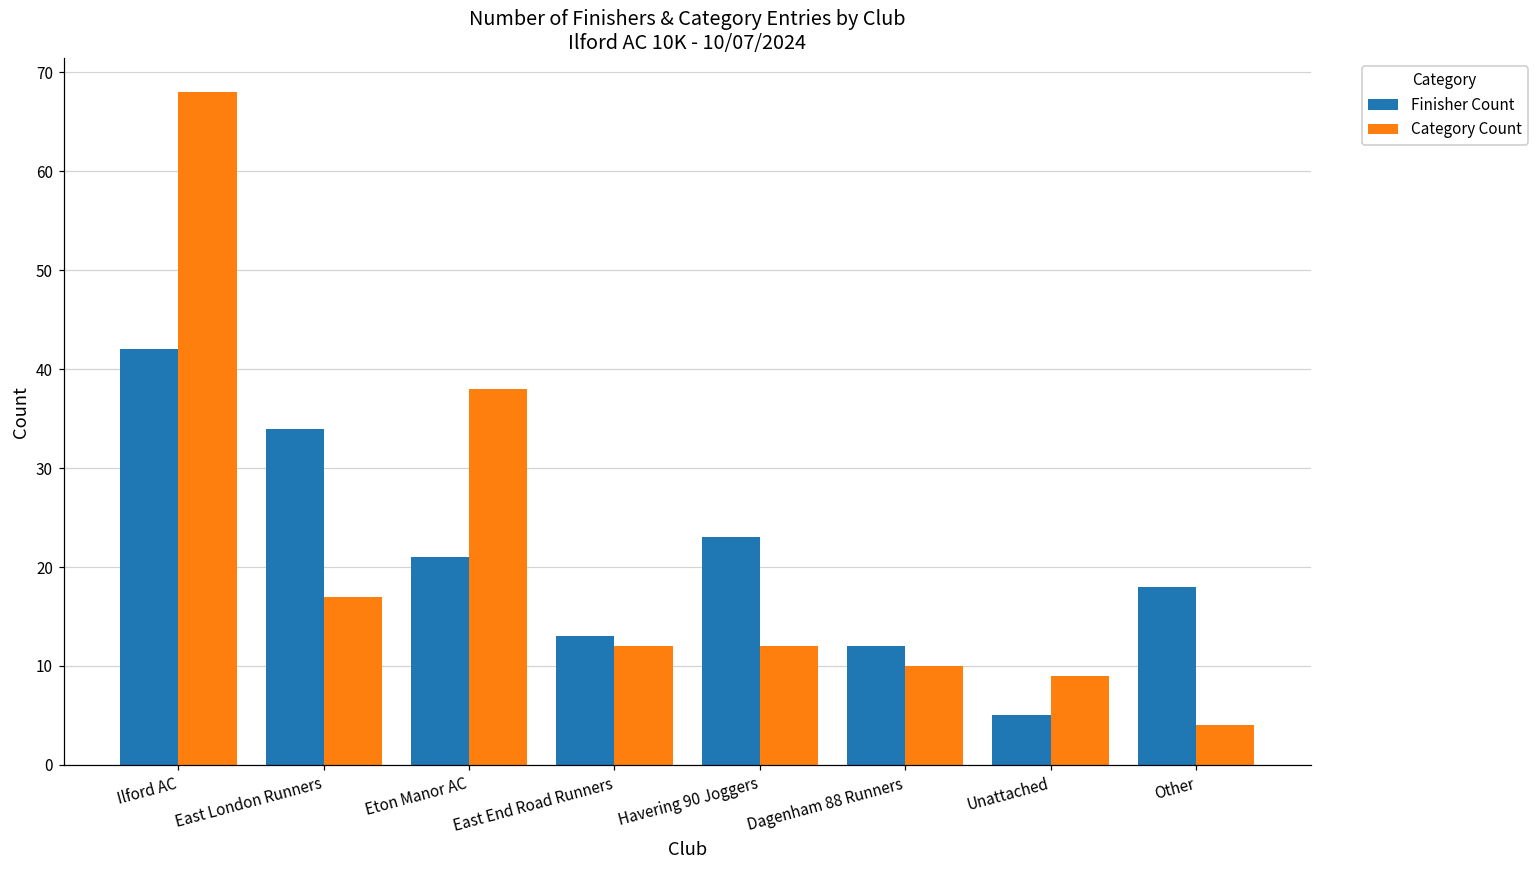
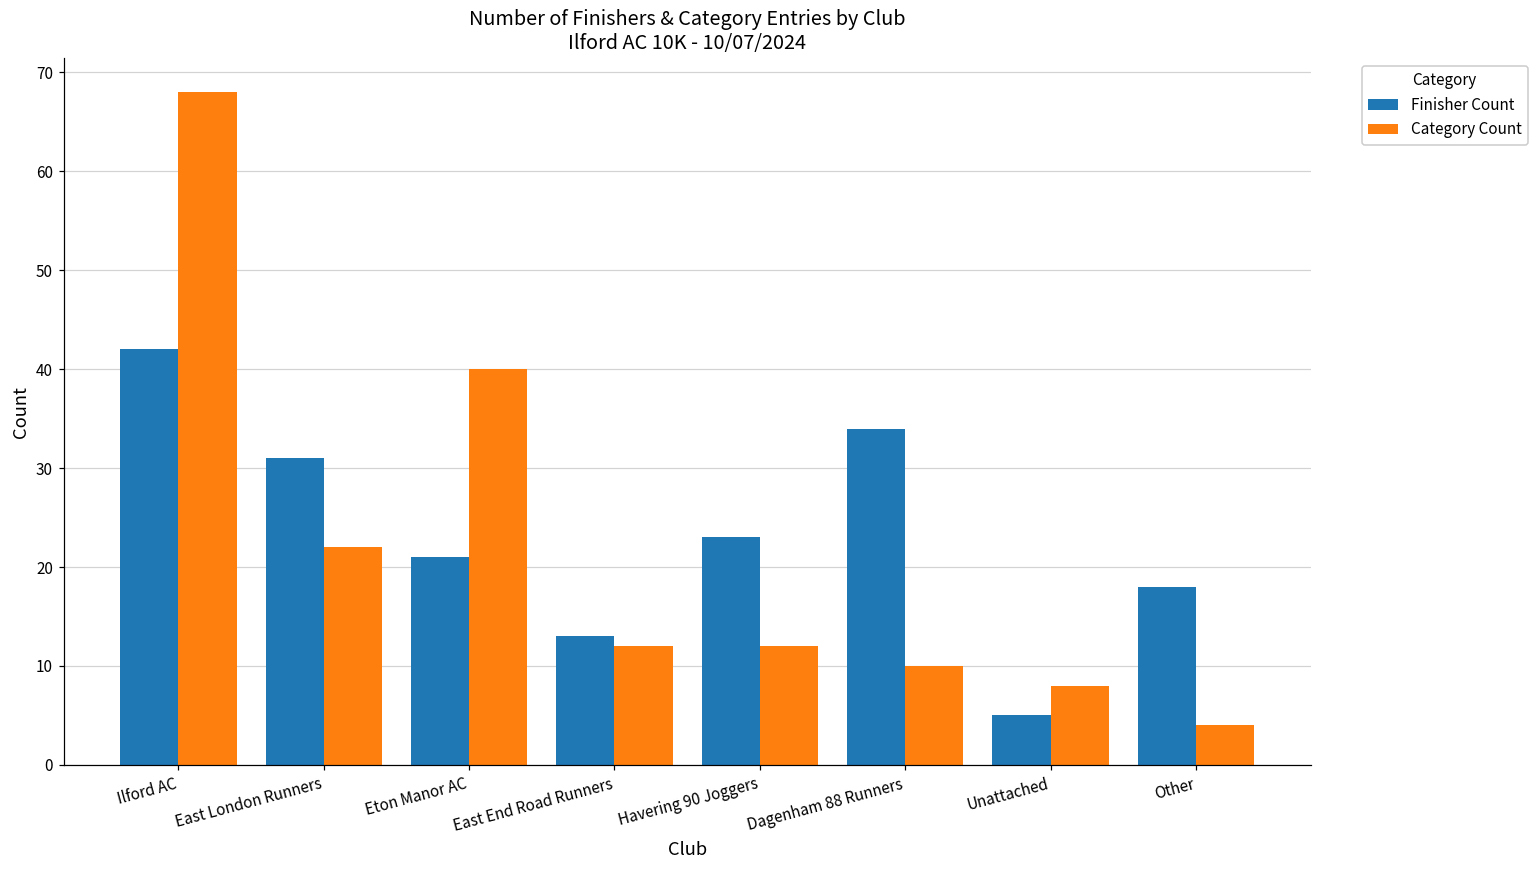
  {
    "Finisher Count": {
      "Ilford AC": 42,
-     "East London Runners": 34,
+     "East London Runners": 31,
      "Eton Manor AC": 21,
      "East End Road Runners": 13,
      "Havering 90 Joggers": 23,
-     "Dagenham 88 Runners": 12,
+     "Dagenham 88 Runners": 34,
      "Unattached": 5,
      "Other": 18
    },
    "Category Count": {
      "Ilford AC": 68,
-     "East London Runners": 17,
-     "Eton Manor AC": 38,
+     "East London Runners": 22,
+     "Eton Manor AC": 40,
      "East End Road Runners": 12,
      "Havering 90 Joggers": 12,
      "Dagenham 88 Runners": 10,
-     "Unattached": 9,
+     "Unattached": 8,
      "Other": 4
    }
  }
